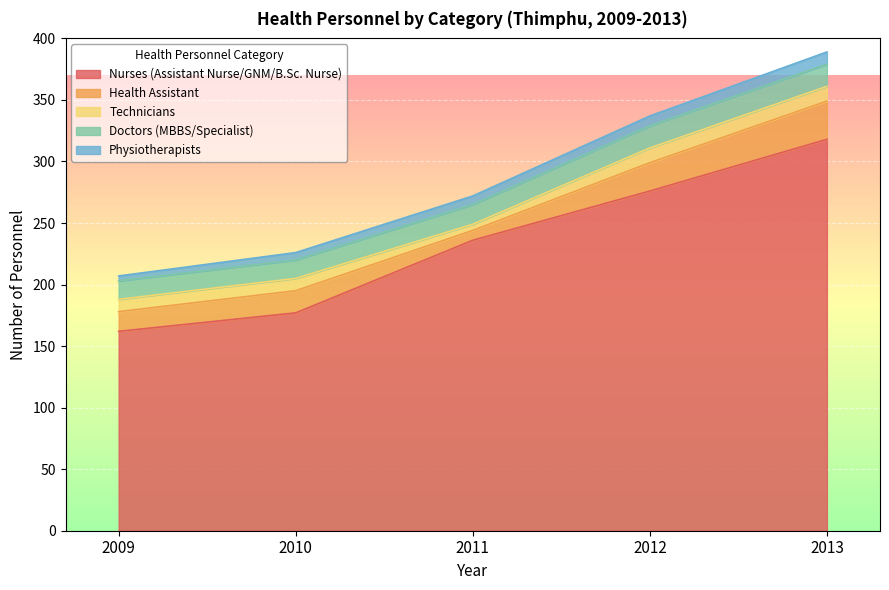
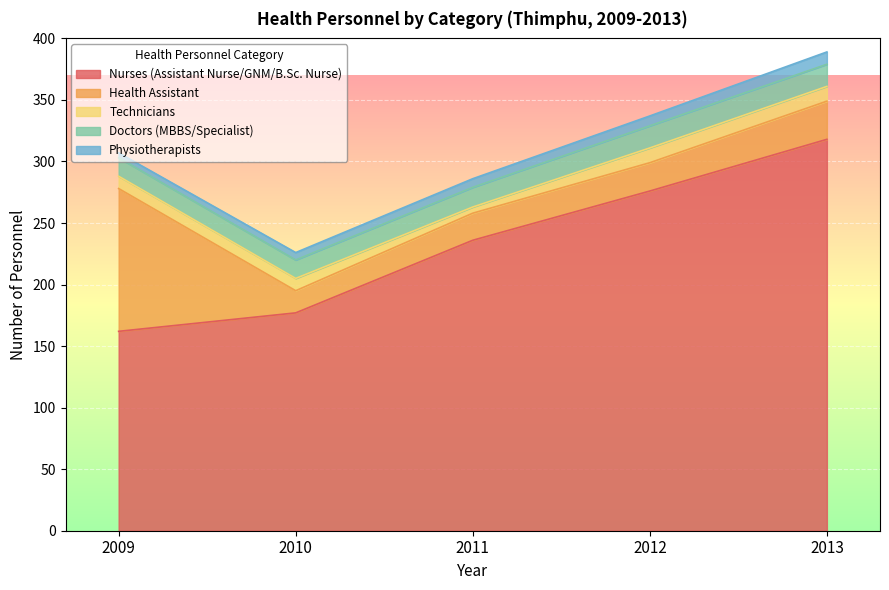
  {
    "Nurses (Assistant Nurse/GNM/B.Sc. Nurse)": {
      "2009": 162,
      "2010": 177,
      "2011": 236,
      "2012": 276,
      "2013": 318
    },
    "Health Assistant": {
-     "2009": 16,
+     "2009": 116,
      "2010": 18,
-     "2011": 8,
+     "2011": 22,
      "2012": 23,
      "2013": 31
    },
    "Technicians": {
      "2009": 10,
      "2010": 10,
      "2011": 5,
      "2012": 12,
      "2013": 12
    }
  }
